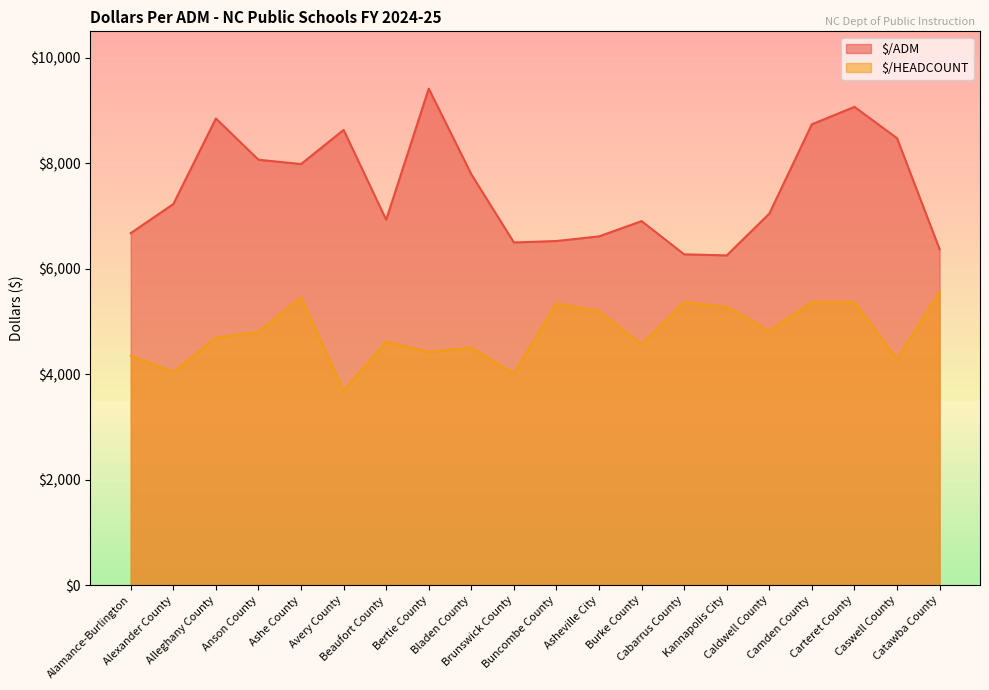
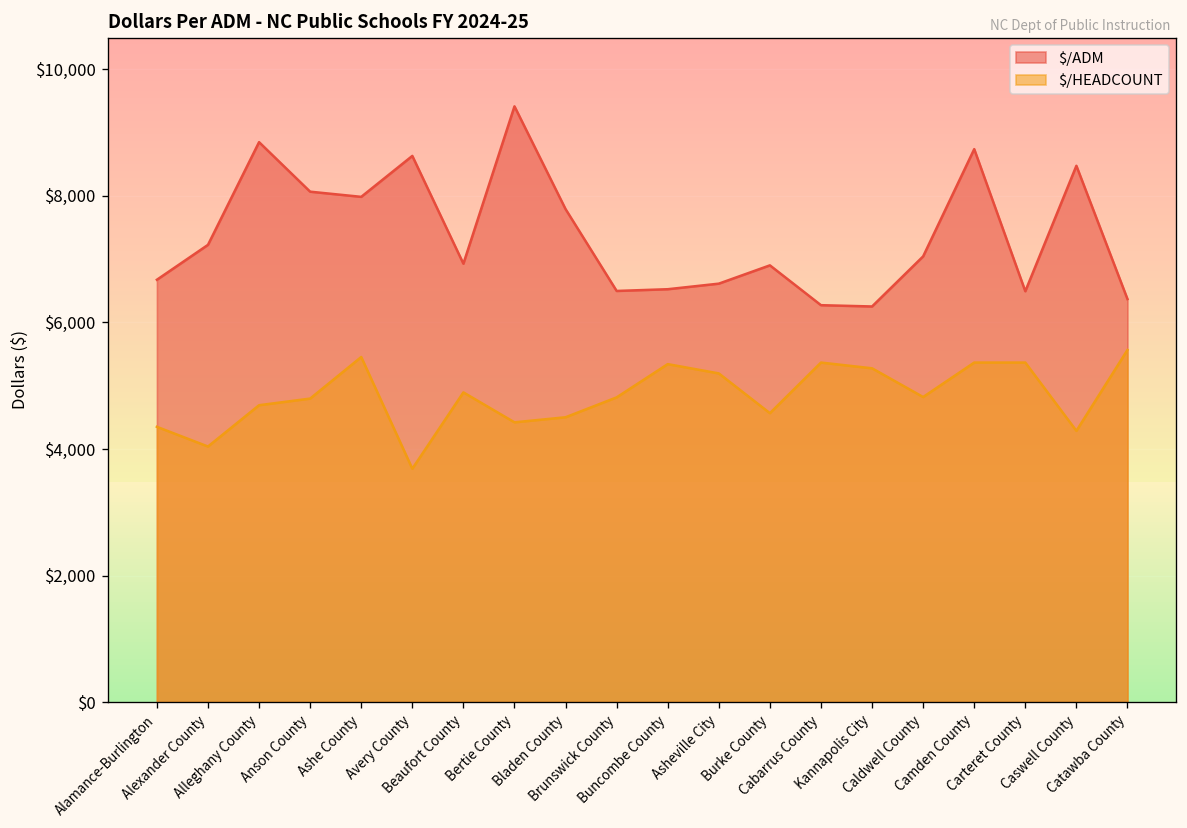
  {
    "$/ADM": {
      "Alamance-Burlington": "$6,700",
      "Alexander County": "$7,200",
      "Alleghany County": "$8,800",
      "Anson County": "$8,100",
      "Ashe County": "$8,000",
      "Avery County": "$8,600",
      "Beaufort County": "$6,900",
      "Bertie County": "$9,400",
      "Bladen County": "$7,800",
      "Brunswick County": "$6,500",
      "Buncombe County": "$6,500",
      "Asheville City": "$6,600",
      "Burke County": "$6,900",
      "Cabarrus County": "$6,300",
      "Kannapolis City": "$6,300",
      "Caldwell County": "$7,000",
      "Camden County": "$8,700",
-     "Carteret County": "$9,100",
+     "Carteret County": "$6,500",
      "Caswell County": "$8,500",
      "Catawba County": "$6,400"
    },
    "$/HEADCOUNT": {
      "Alamance-Burlington": "$4,300",
      "Alexander County": "$4,000",
      "Alleghany County": "$4,700",
      "Anson County": "$4,800",
      "Ashe County": "$5,500",
      "Avery County": "$3,700",
-     "Beaufort County": "$4,600",
+     "Beaufort County": "$4,900",
      "Bertie County": "$4,400",
      "Bladen County": "$4,500",
-     "Brunswick County": "$4,000",
+     "Brunswick County": "$4,800",
      "Buncombe County": "$5,300",
      "Asheville City": "$5,200",
      "Burke County": "$4,600",
      "Cabarrus County": "$5,400",
      "Kannapolis City": "$5,300",
      "Caldwell County": "$4,800",
      "Camden County": "$5,400",
      "Carteret County": "$5,400",
      "Caswell County": "$4,300",
      "Catawba County": "$5,600"
    }
  }
